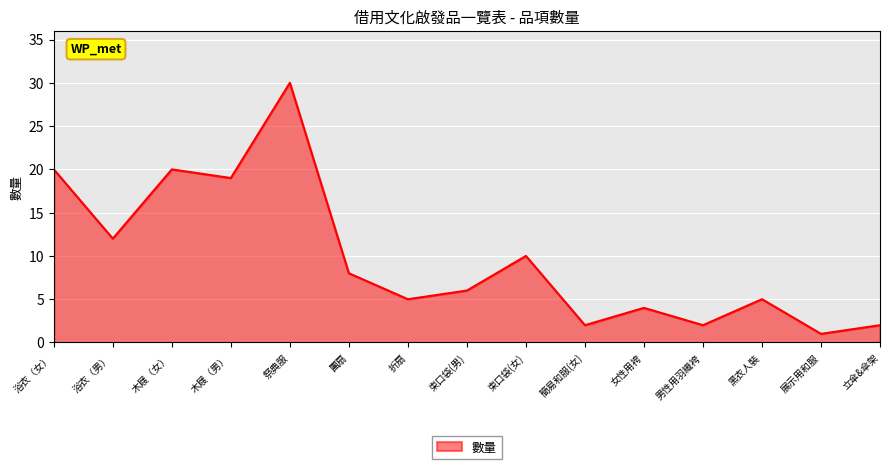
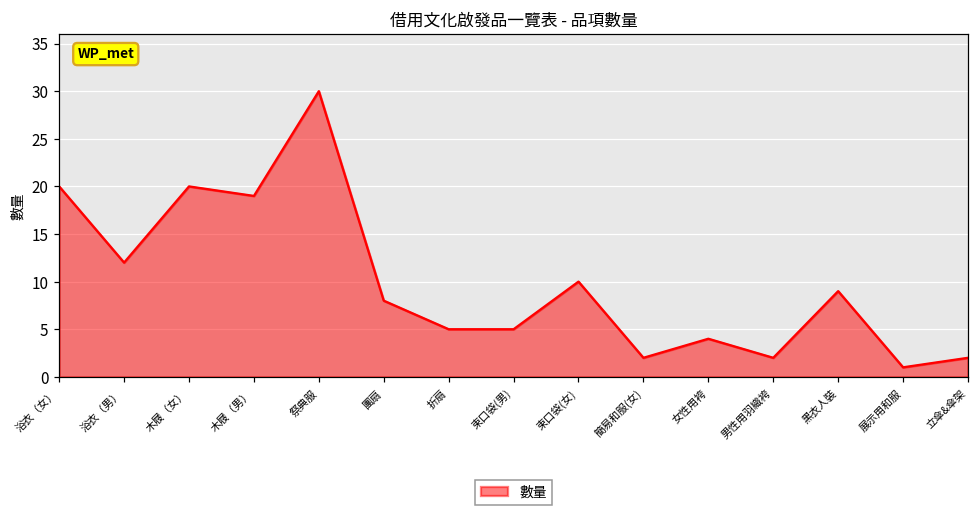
  {
    "浴衣（女）": 20,
    "浴衣（男）": 12,
    "木屐（女）": 20,
    "木屐（男）": 19,
    "祭典服": 30,
    "團扇": 8,
    "折扇": 5,
-   "束口袋(男)": 6,
+   "束口袋(男)": 5,
    "束口袋(女)": 10,
    "簡易和服(女)": 2,
    "女性用袴": 4,
    "男性用羽織袴": 2,
-   "黑衣人裝": 5,
+   "黑衣人裝": 9,
    "展示用和服": 1,
    "立傘&傘架": 2
  }
